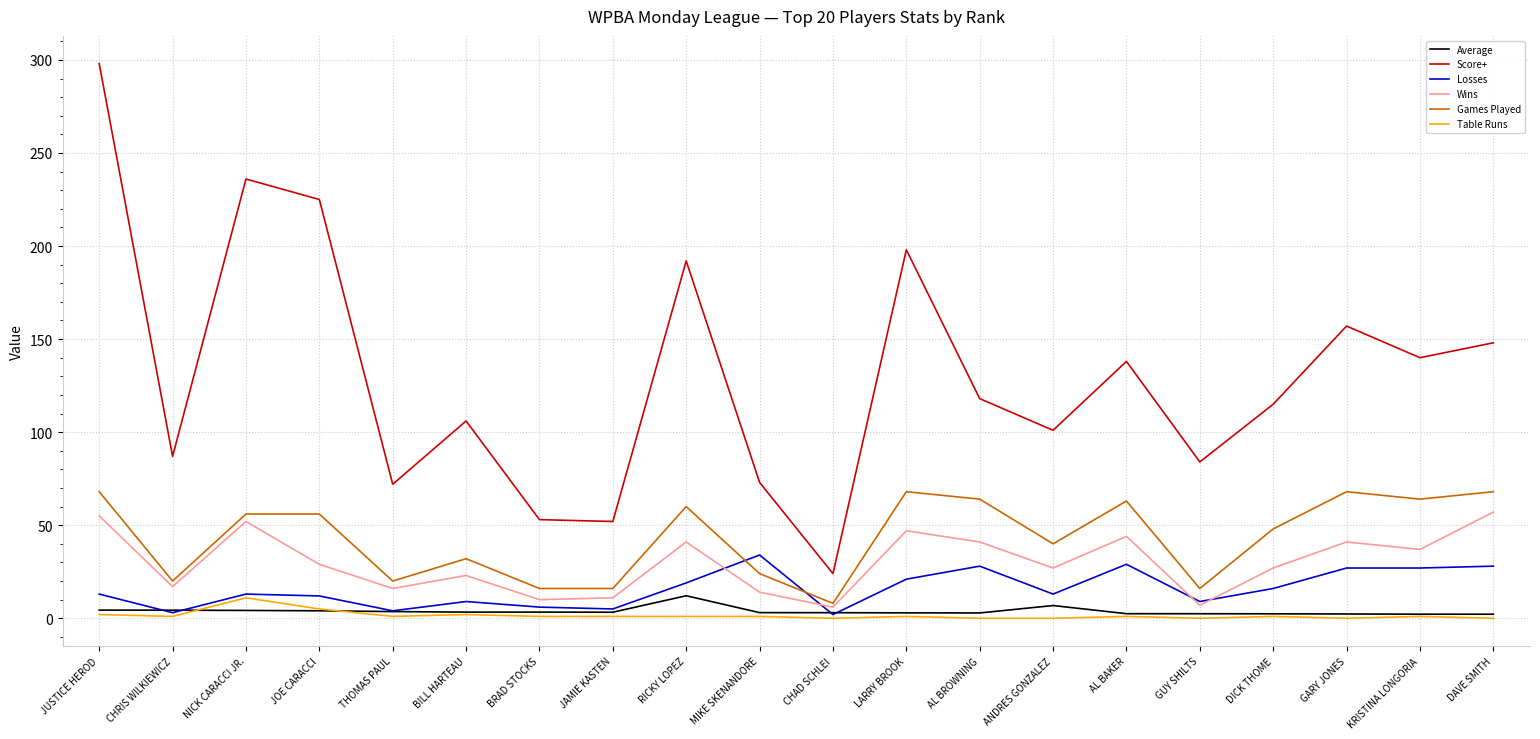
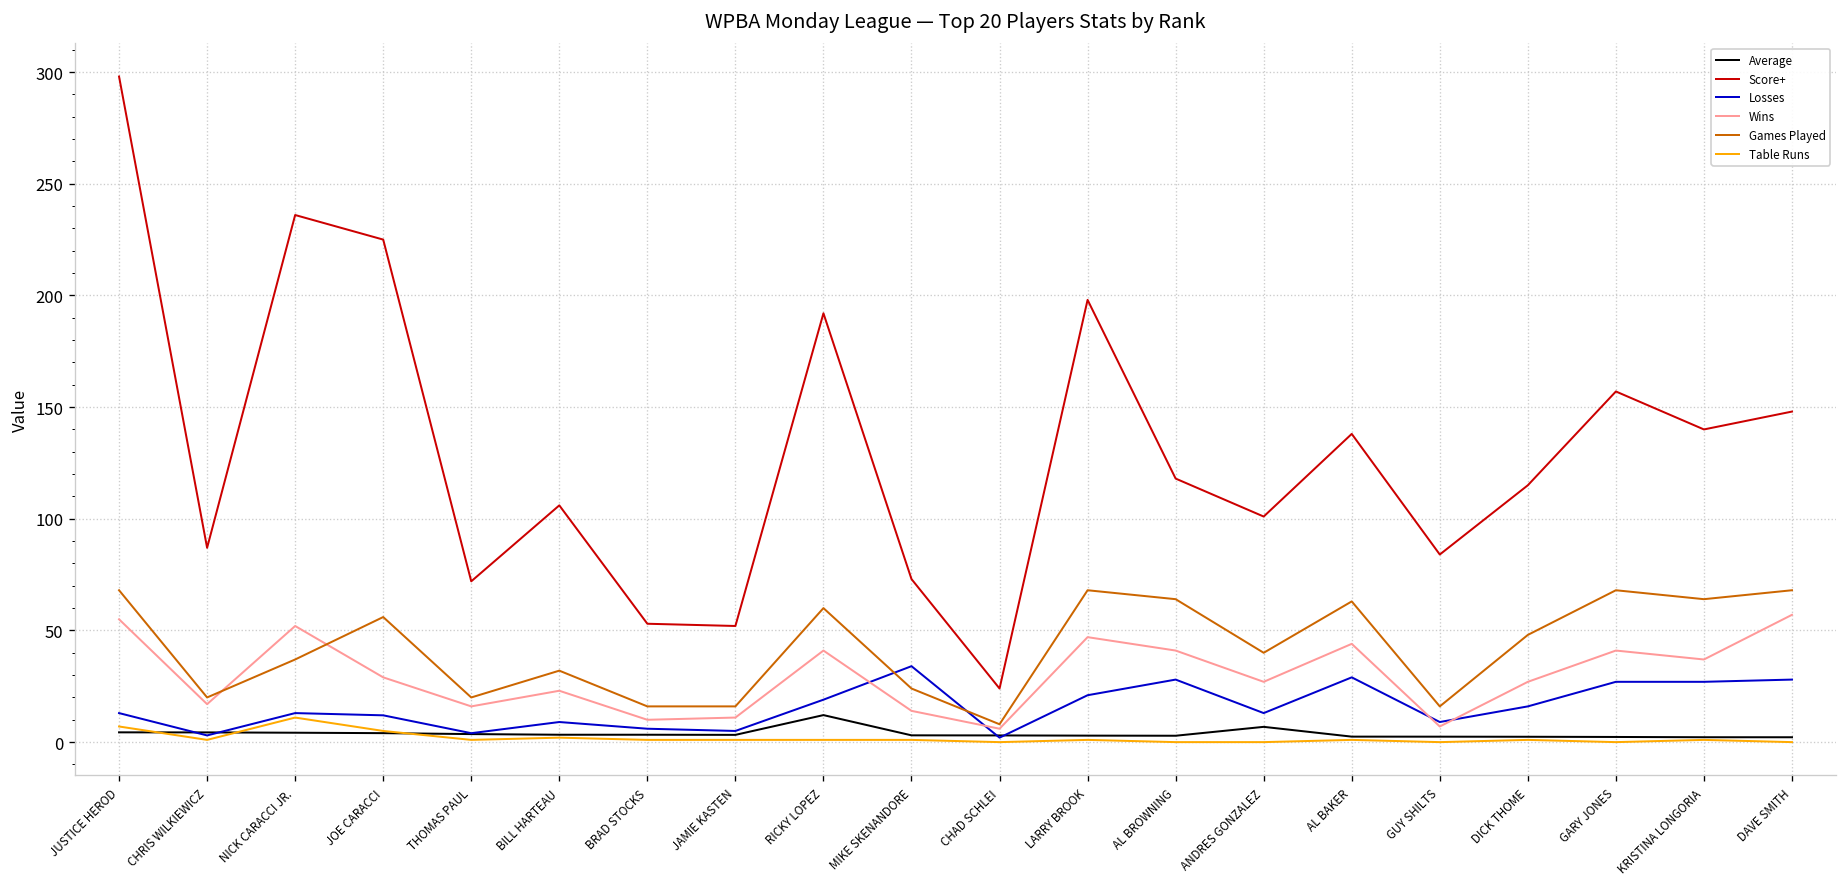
  {
    "Average": {
      "JUSTICE HEROD": 4,
      "NICK CARACCI JR.": 4,
      "BRAD STOCKS": 3,
      "JAMIE KASTEN": 3,
      "RICKY LOPEZ": 12,
      "MIKE SKENANDORE": 3,
      "LARRY BROOK": 3,
      "AL BROWNING": 3,
      "ANDRES GONZALEZ": 7,
      "AL BAKER": 2,
      "GUY SHILTS": 2,
      "DICK THOME": 2,
      "GARY JONES": 2,
      "DAVE SMITH": 2
    },
    "Score+": {
      "JUSTICE HEROD": 298,
      "CHRIS WILKIEWICZ": 87,
      "NICK CARACCI JR.": 236,
      "JOE CARACCI": 225,
      "THOMAS PAUL": 72,
      "BILL HARTEAU": 106,
      "BRAD STOCKS": 53,
      "JAMIE KASTEN": 52,
      "RICKY LOPEZ": 192,
      "MIKE SKENANDORE": 73,
      "CHAD SCHLEI": 24,
      "LARRY BROOK": 198,
      "AL BROWNING": 118,
      "ANDRES GONZALEZ": 101,
      "AL BAKER": 138,
      "GUY SHILTS": 84,
      "DICK THOME": 115,
      "GARY JONES": 157,
      "KRISTINA LONGORIA": 140,
      "DAVE SMITH": 148
    },
    "Losses": {
      "JUSTICE HEROD": 13,
      "NICK CARACCI JR.": 13,
      "JOE CARACCI": 12,
      "BILL HARTEAU": 9,
      "BRAD STOCKS": 6,
      "JAMIE KASTEN": 5,
      "RICKY LOPEZ": 19,
      "MIKE SKENANDORE": 34,
      "LARRY BROOK": 21,
      "AL BROWNING": 28,
      "ANDRES GONZALEZ": 13,
      "AL BAKER": 29,
      "GUY SHILTS": 9,
      "DICK THOME": 16,
      "GARY JONES": 27,
      "KRISTINA LONGORIA": 27,
      "DAVE SMITH": 28
    },
    "Wins": {
      "JUSTICE HEROD": 55,
      "CHRIS WILKIEWICZ": 17,
      "NICK CARACCI JR.": 52,
      "JOE CARACCI": 29,
      "THOMAS PAUL": 16,
      "BILL HARTEAU": 23,
      "BRAD STOCKS": 10,
      "JAMIE KASTEN": 11,
      "RICKY LOPEZ": 41,
      "MIKE SKENANDORE": 14,
      "CHAD SCHLEI": 6,
      "LARRY BROOK": 47,
      "AL BROWNING": 41,
      "ANDRES GONZALEZ": 27,
      "AL BAKER": 44,
      "GUY SHILTS": 7,
      "DICK THOME": 27,
      "GARY JONES": 41,
      "KRISTINA LONGORIA": 37,
      "DAVE SMITH": 57
    },
    "Games Played": {
      "JUSTICE HEROD": 68,
      "CHRIS WILKIEWICZ": 20,
-     "NICK CARACCI JR.": 56,
+     "NICK CARACCI JR.": 37,
      "JOE CARACCI": 56,
      "THOMAS PAUL": 20,
      "BILL HARTEAU": 32,
      "BRAD STOCKS": 16,
      "JAMIE KASTEN": 16,
      "RICKY LOPEZ": 60,
      "MIKE SKENANDORE": 24,
      "CHAD SCHLEI": 8,
      "LARRY BROOK": 68,
      "AL BROWNING": 64,
      "ANDRES GONZALEZ": 40,
      "AL BAKER": 63,
      "GUY SHILTS": 16,
      "DICK THOME": 48,
      "GARY JONES": 68,
      "KRISTINA LONGORIA": 64,
      "DAVE SMITH": 68
    },
    "Table Runs": {
-     "JUSTICE HEROD": 2,
+     "JUSTICE HEROD": 7,
      "CHRIS WILKIEWICZ": 1,
      "NICK CARACCI JR.": 11,
      "THOMAS PAUL": 1,
      "BRAD STOCKS": 1,
      "JAMIE KASTEN": 1,
      "RICKY LOPEZ": 1,
      "MIKE SKENANDORE": 1,
      "CHAD SCHLEI": 0,
      "LARRY BROOK": 1,
      "AL BROWNING": 0,
      "ANDRES GONZALEZ": 0,
      "AL BAKER": 1,
      "GUY SHILTS": 0,
      "DICK THOME": 1,
      "GARY JONES": 0,
      "DAVE SMITH": 0
    }
  }
